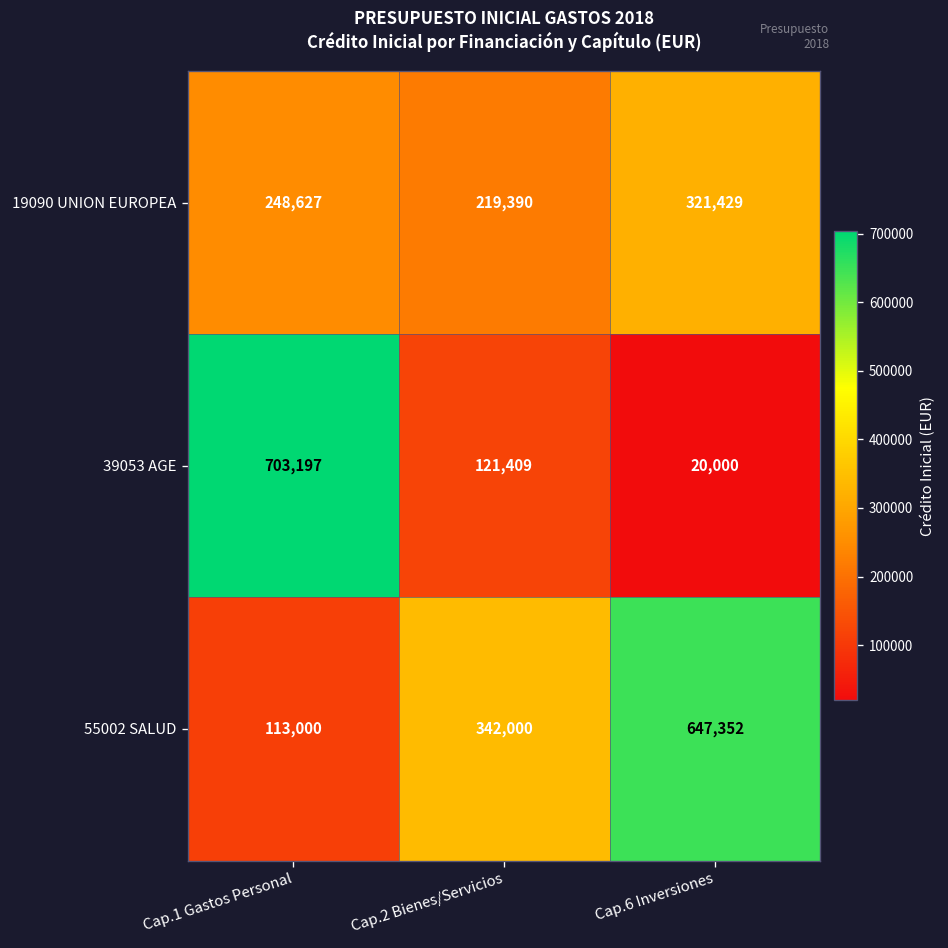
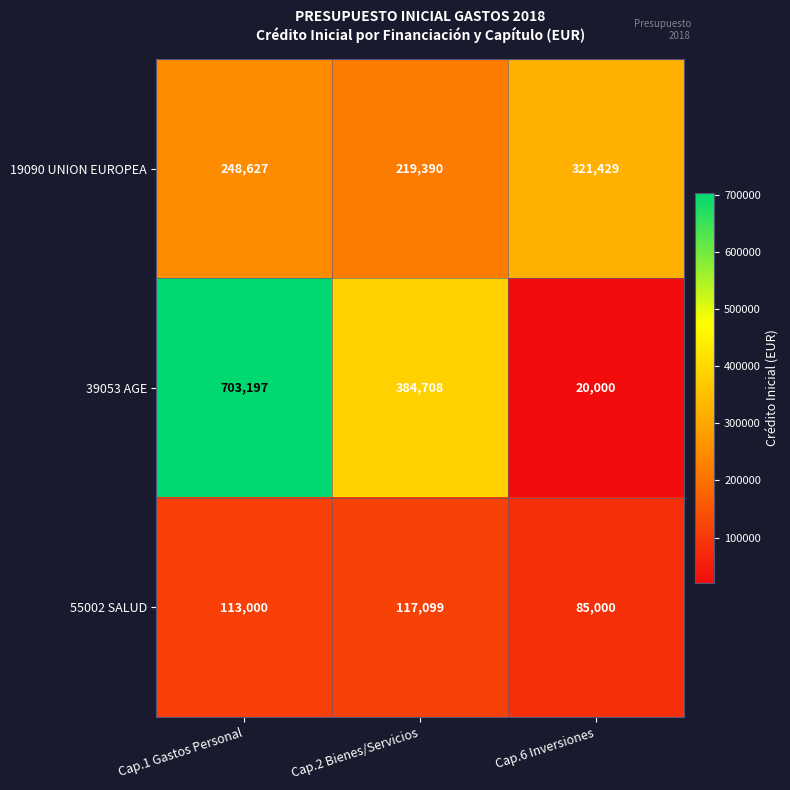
  {
    "19090 UNION EUROPEA": {
      "Cap.1 Gastos Personal": "248,627",
      "Cap.2 Bienes/Servicios": "219,390",
      "Cap.6 Inversiones": "321,429"
    },
    "39053 AGE": {
      "Cap.1 Gastos Personal": "703,197",
-     "Cap.2 Bienes/Servicios": "121,409",
+     "Cap.2 Bienes/Servicios": "384,708",
      "Cap.6 Inversiones": "20,000"
    },
    "55002 SALUD": {
      "Cap.1 Gastos Personal": "113,000",
-     "Cap.2 Bienes/Servicios": "342,000",
-     "Cap.6 Inversiones": "647,352"
+     "Cap.2 Bienes/Servicios": "117,099",
+     "Cap.6 Inversiones": "85,000"
    }
  }
